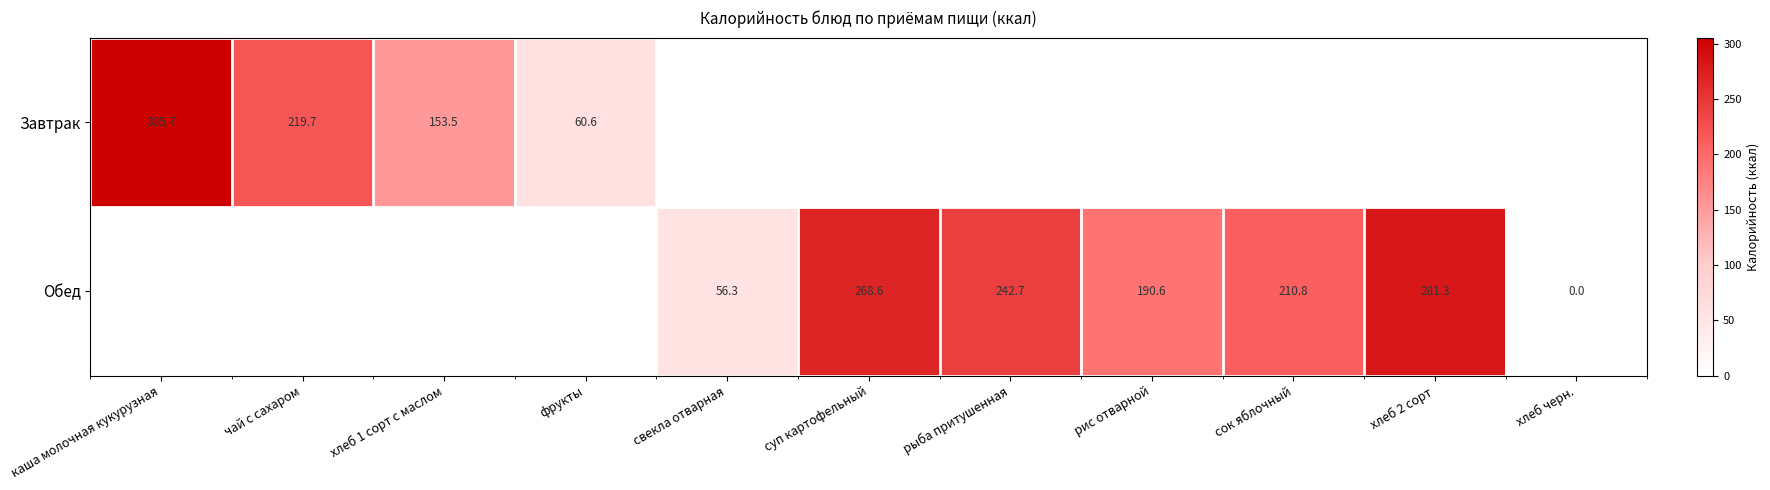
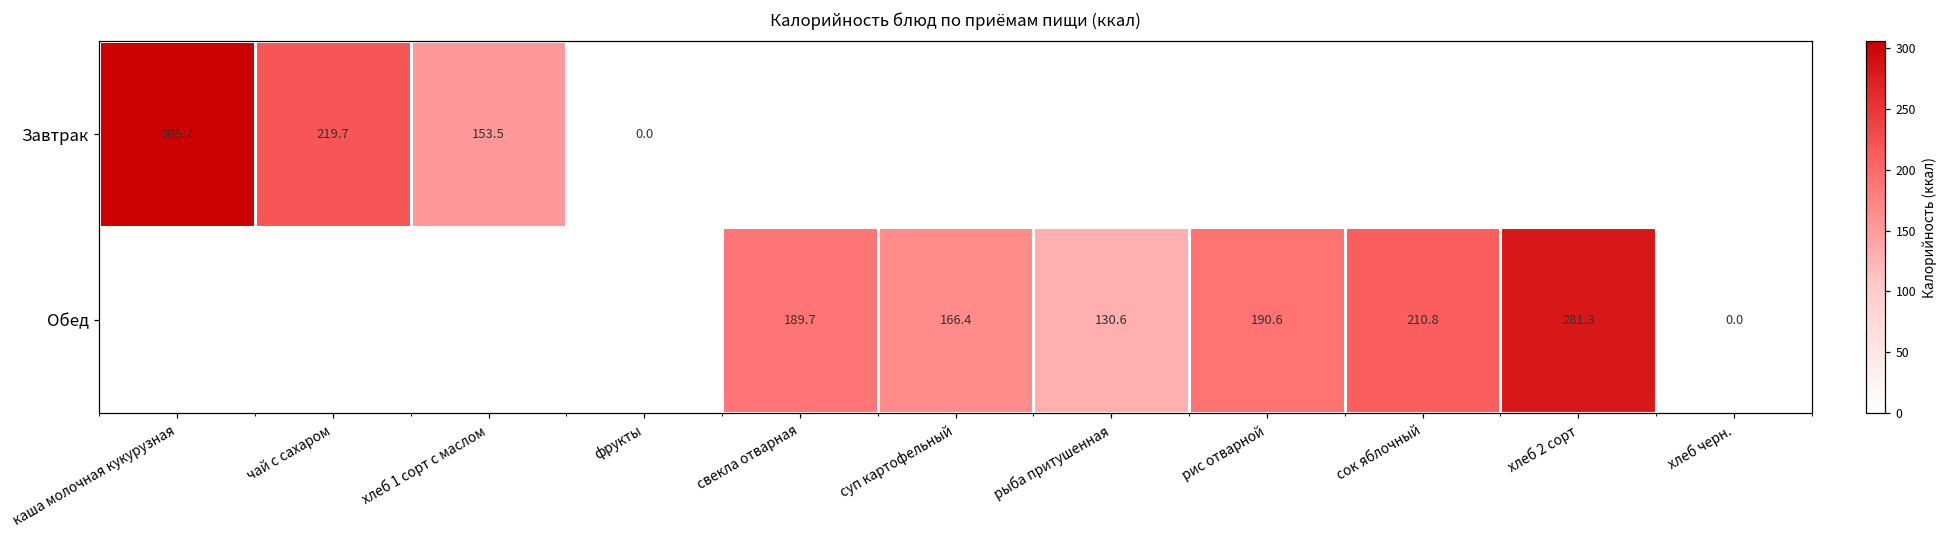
  {
    "Завтрак": {
      "каша молочная кукурузная": 305.7,
      "чай с сахаром": 219.7,
      "хлеб 1 сорт с маслом": 153.5,
-     "фрукты": 60.6
+     "фрукты": 0.0
    },
    "Обед": {
-     "свекла отварная": 56.3,
-     "суп картофельный": 268.6,
-     "рыба притушенная": 242.7,
+     "свекла отварная": 189.7,
+     "суп картофельный": 166.4,
+     "рыба притушенная": 130.6,
      "рис отварной": 190.6,
      "сок яблочный": 210.8,
      "хлеб 2 сорт": 281.3,
      "хлеб черн.": 0.0
    }
  }
